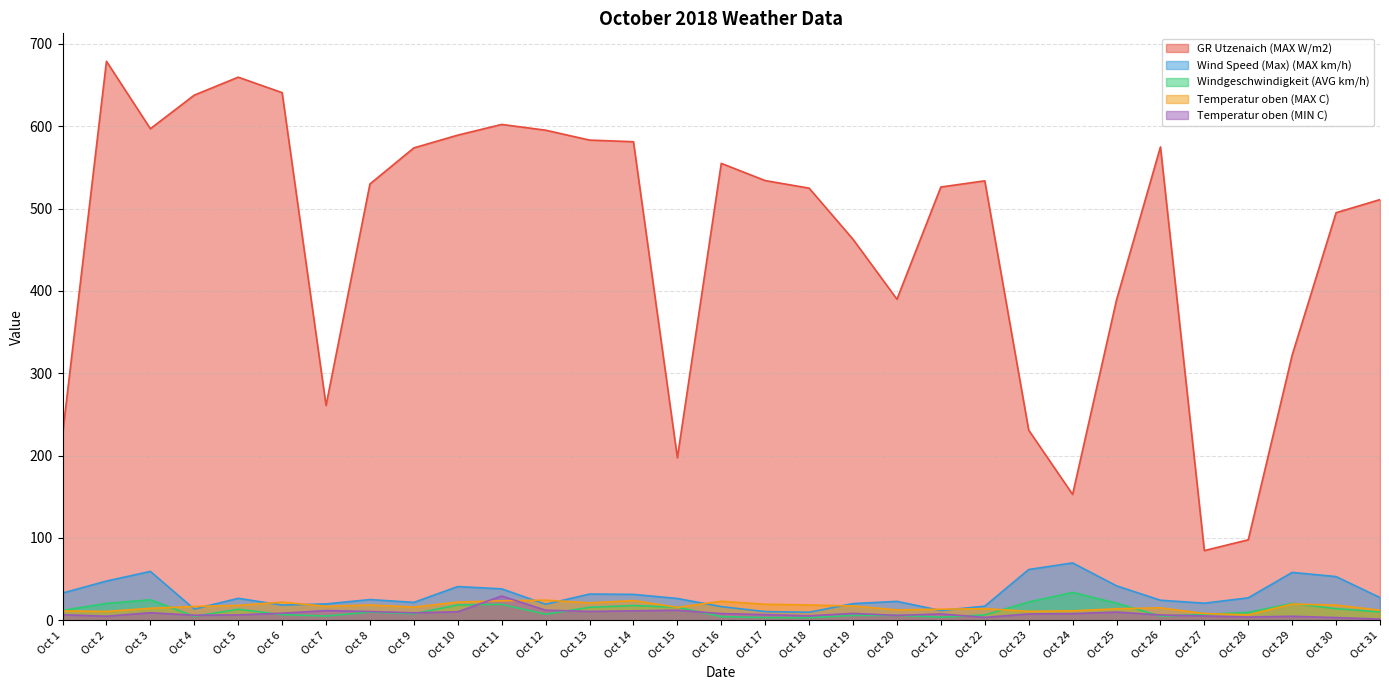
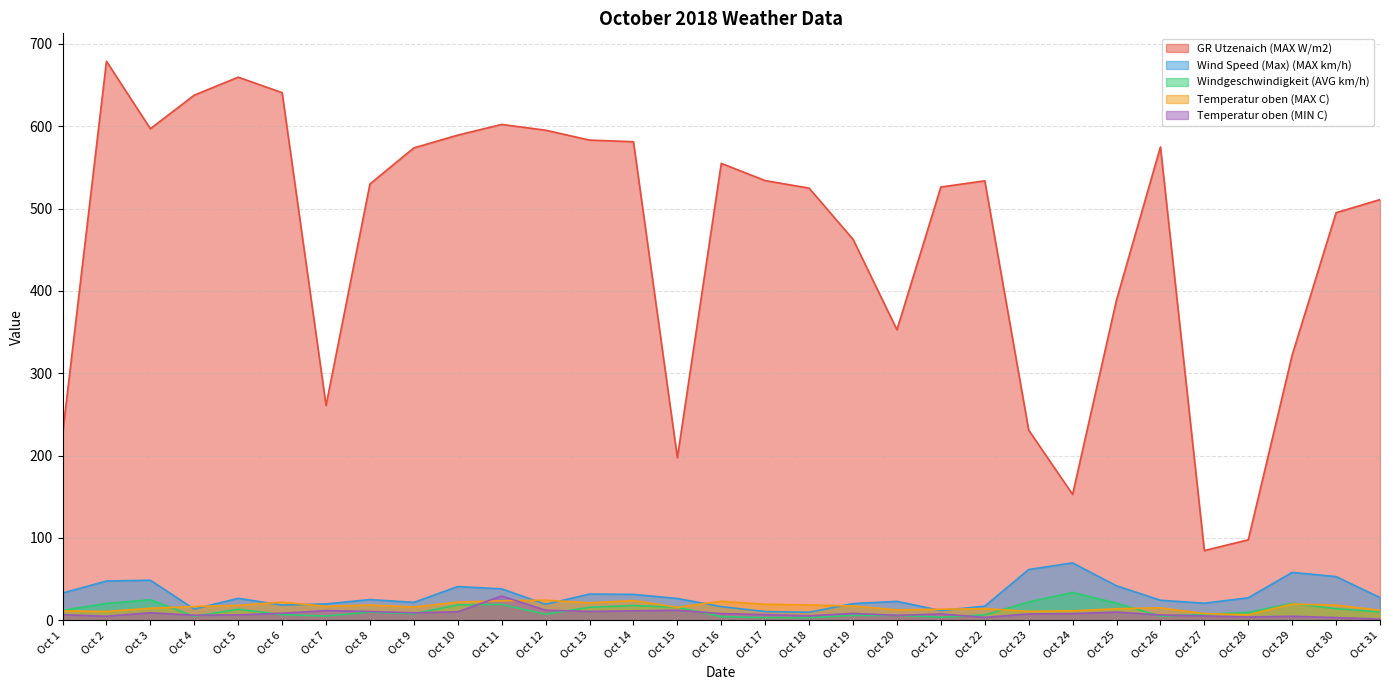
  {
    "GR Utzenaich (MAX W/m2)": {
      "Oct 1": 230,
      "Oct 2": 680,
      "Oct 3": 600,
      "Oct 4": 640,
      "Oct 5": 660,
      "Oct 6": 640,
      "Oct 7": 260,
      "Oct 8": 530,
      "Oct 9": 570,
      "Oct 10": 590,
      "Oct 11": 600,
      "Oct 12": 600,
      "Oct 13": 580,
      "Oct 14": 580,
      "Oct 15": 200,
      "Oct 16": 550,
      "Oct 17": 530,
      "Oct 18": 520,
      "Oct 19": 460,
-     "Oct 20": 390,
+     "Oct 20": 350,
      "Oct 21": 530,
      "Oct 22": 530,
      "Oct 23": 230,
      "Oct 24": 150,
      "Oct 25": 390,
      "Oct 26": 570,
      "Oct 27": 80,
      "Oct 28": 100,
      "Oct 29": 320,
      "Oct 30": 500,
      "Oct 31": 510
    },
    "Wind Speed (Max) (MAX km/h)": {
      "Oct 1": 30,
      "Oct 2": 50,
-     "Oct 3": 60,
+     "Oct 3": 50,
      "Oct 4": 10,
      "Oct 5": 30,
      "Oct 6": 20,
      "Oct 8": 30,
      "Oct 9": 20,
      "Oct 10": 40,
      "Oct 11": 40,
      "Oct 12": 20,
      "Oct 13": 30,
      "Oct 14": 30,
      "Oct 15": 30,
      "Oct 16": 20,
      "Oct 17": 10,
      "Oct 18": 10,
      "Oct 20": 20,
      "Oct 22": 20,
      "Oct 23": 60,
      "Oct 24": 70,
      "Oct 25": 40,
      "Oct 26": 20,
      "Oct 27": 20,
      "Oct 28": 30,
      "Oct 29": 60,
      "Oct 30": 50,
      "Oct 31": 30
    },
    "Windgeschwindigkeit (AVG km/h)": {
      "Oct 2": 20,
      "Oct 3": 20,
      "Oct 5": 10,
      "Oct 7": 10,
      "Oct 10": 20,
      "Oct 11": 20,
      "Oct 12": 10,
      "Oct 13": 20,
      "Oct 14": 20,
      "Oct 16": 0,
      "Oct 17": 0,
      "Oct 21": 0,
      "Oct 23": 20,
      "Oct 24": 30,
      "Oct 25": 20,
      "Oct 30": 10
    },
    "Temperatur oben (MAX C)": {
      "Oct 2": 10,
      "Oct 3": 10,
      "Oct 4": 20,
      "Oct 5": 20,
      "Oct 6": 20,
      "Oct 8": 20,
      "Oct 9": 20,
      "Oct 10": 20,
      "Oct 11": 20,
      "Oct 12": 20,
      "Oct 13": 20,
      "Oct 14": 20,
      "Oct 16": 20,
      "Oct 17": 20,
      "Oct 18": 20,
      "Oct 20": 10,
      "Oct 22": 10,
      "Oct 23": 10,
      "Oct 24": 10,
      "Oct 25": 10,
      "Oct 26": 20,
      "Oct 30": 20
    },
    "Temperatur oben (MIN C)": {
      "Oct 1": 10,
      "Oct 2": 0,
      "Oct 3": 10,
      "Oct 5": 10,
      "Oct 7": 10,
      "Oct 10": 10,
      "Oct 11": 30,
      "Oct 12": 10,
      "Oct 13": 10,
      "Oct 14": 10,
      "Oct 15": 10,
      "Oct 16": 10,
      "Oct 17": 10,
      "Oct 21": 10,
      "Oct 23": 10,
      "Oct 24": 10,
      "Oct 25": 10,
      "Oct 29": 0,
      "Oct 30": 0,
      "Oct 31": 0
    }
  }
